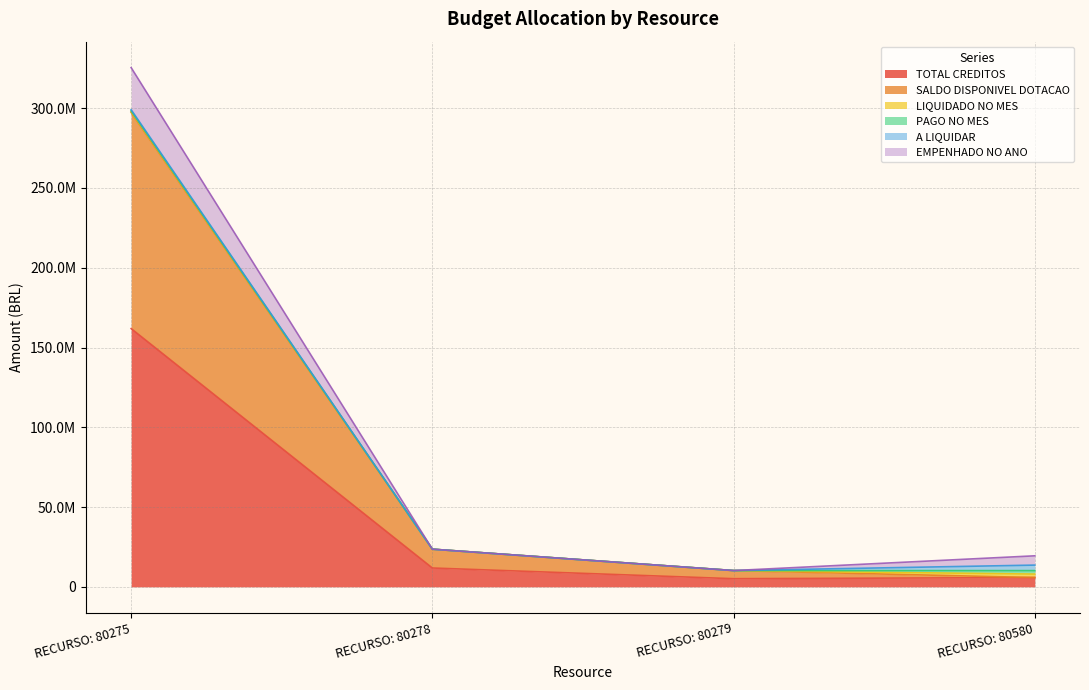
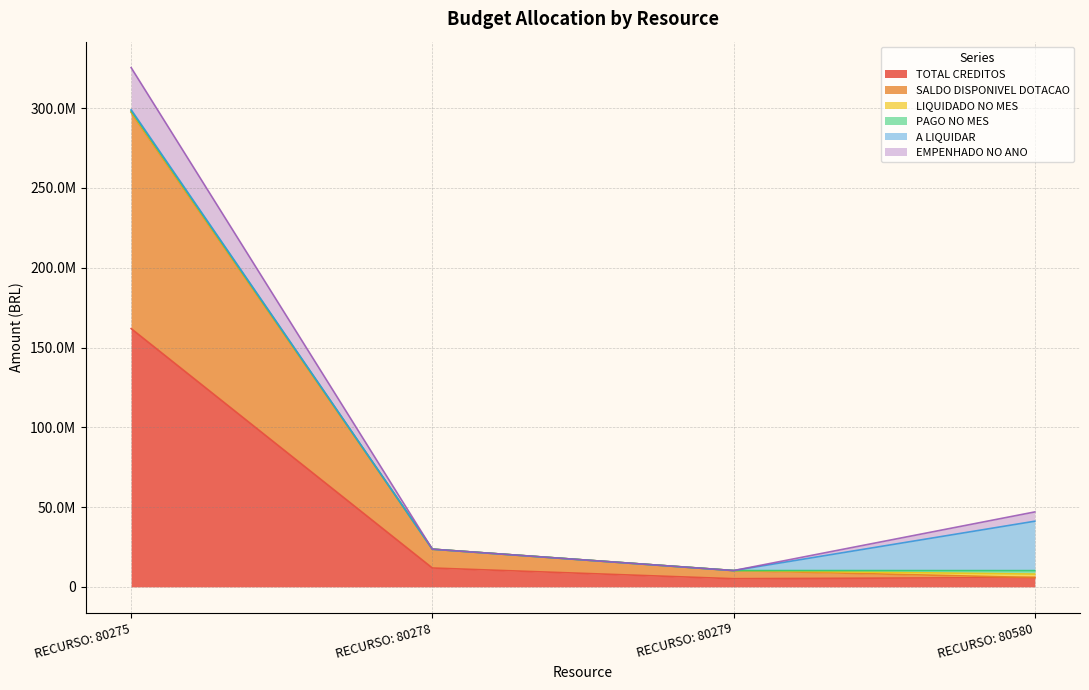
  {
    "LIQUIDADO NO MES": {
      "RECURSO: 80580": 2000000
    },
    "PAGO NO MES": {
      "RECURSO: 80580": 2000000
    },
    "A LIQUIDAR": {
-     "RECURSO: 80580": 3000000
+     "RECURSO: 80580": 31000000
    },
    "EMPENHADO NO ANO": {
      "RECURSO: 80275": 26000000,
      "RECURSO: 80580": 6000000
    }
  }
